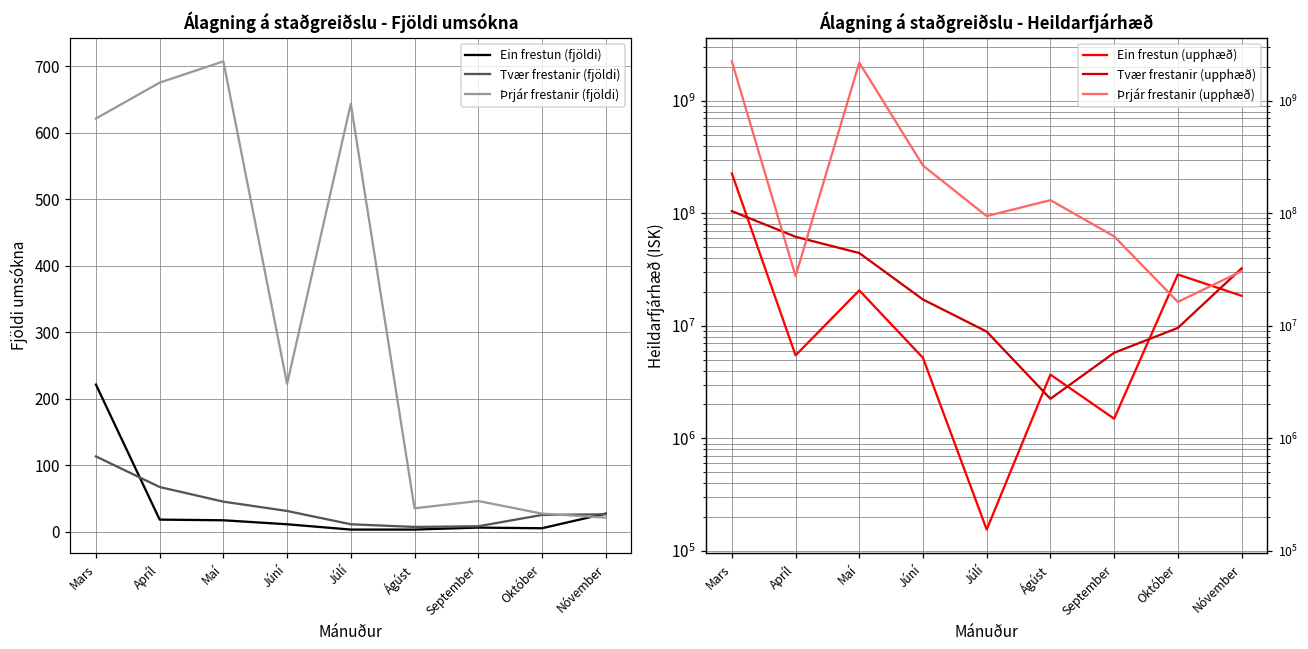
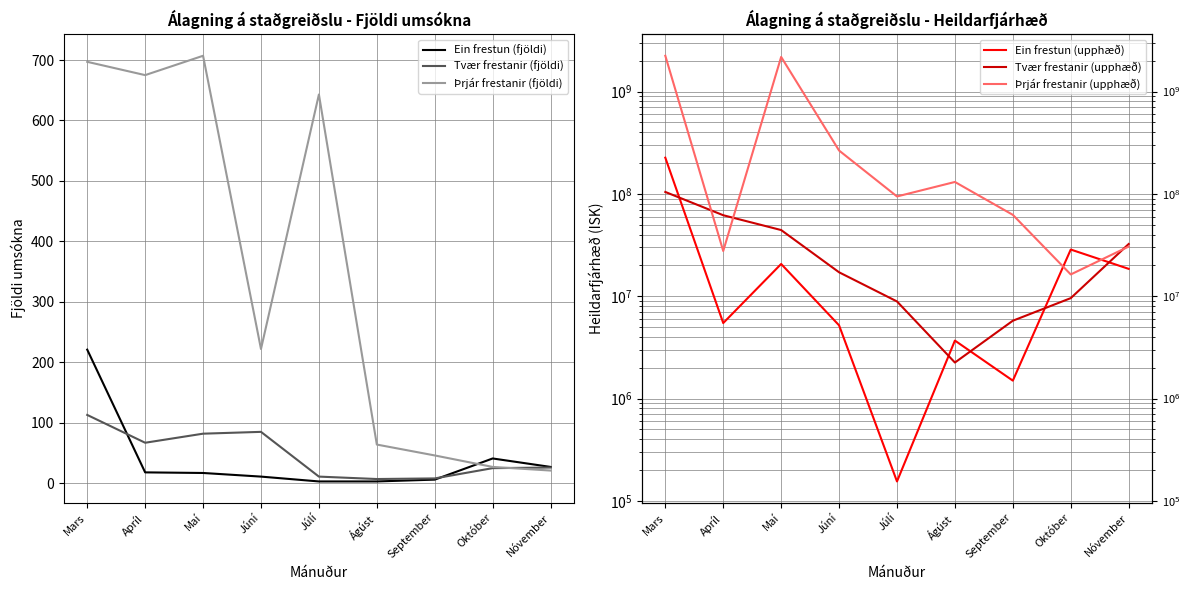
  {
    "Álagning á staðgreiðslu - Fjöldi umsókna": {
      "Ein frestun (fjöldi)": {
        "Mars": 220,
        "Apríl": 20,
        "Maí": 20,
        "Júní": 10,
        "Júlí": 0,
-       "Október": 10
+       "Október": 40
      },
      "Tvær frestanir (fjöldi)": {
        "Mars": 110,
        "Apríl": 70,
-       "Maí": 50,
-       "Júní": 30,
+       "Maí": 80,
+       "Júní": 90,
        "Júlí": 10
      },
      "Þrjár frestanir (fjöldi)": {
-       "Mars": 620,
+       "Mars": 700,
        "Apríl": 680,
        "Maí": 710,
        "Júní": 220,
        "Júlí": 640,
-       "Ágúst": 40,
+       "Ágúst": 60,
        "September": 50,
        "Nóvember": 20
      }
    },
    "Álagning á staðgreiðslu - Heildarfjárhæð": {
      "Þrjár frestanir (upphæð)": {
        "Mars": 2200000000,
        "Apríl": 28000000,
        "Maí": 2200000000,
        "Júní": 270000000,
        "Júlí": 90000000,
        "Ágúst": 130000000,
        "September": 60000000,
        "Október": 16000000,
        "Nóvember": 31000000
      }
    }
  }
